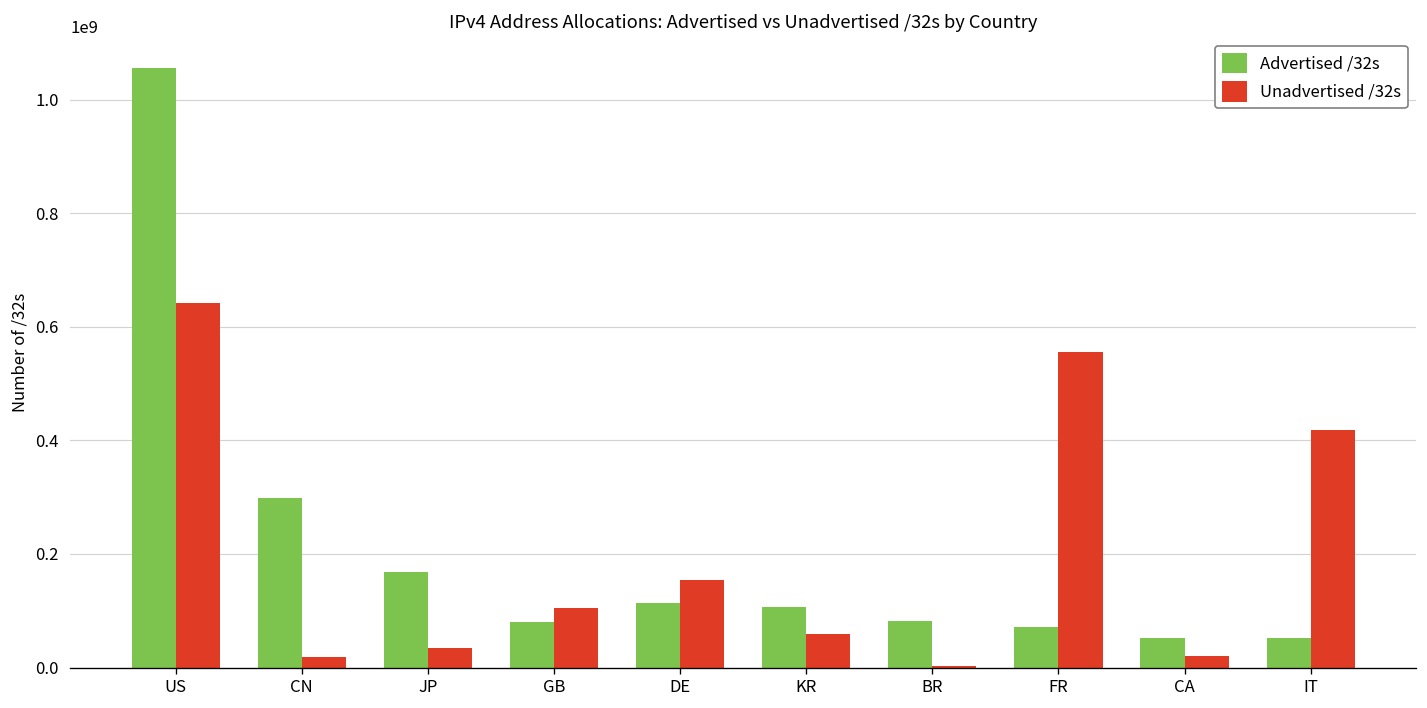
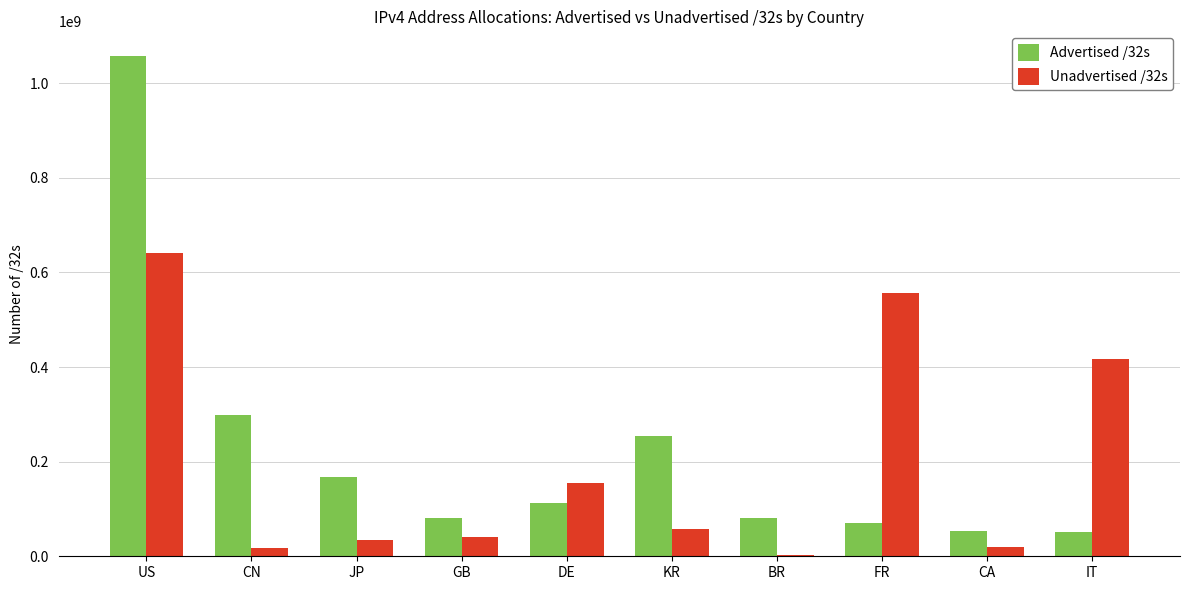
  {
    "Advertised /32s": {
      "US": 1060000000,
      "CN": 300000000,
      "JP": 170000000,
      "GB": 80000000,
      "DE": 110000000,
-     "KR": 110000000,
+     "KR": 250000000,
      "BR": 80000000,
      "FR": 70000000,
      "CA": 50000000,
      "IT": 50000000
    },
    "Unadvertised /32s": {
      "US": 640000000,
      "CN": 20000000,
      "JP": 40000000,
-     "GB": 100000000,
+     "GB": 40000000,
      "DE": 160000000,
      "KR": 60000000,
      "FR": 560000000,
      "CA": 20000000,
      "IT": 420000000
    }
  }
